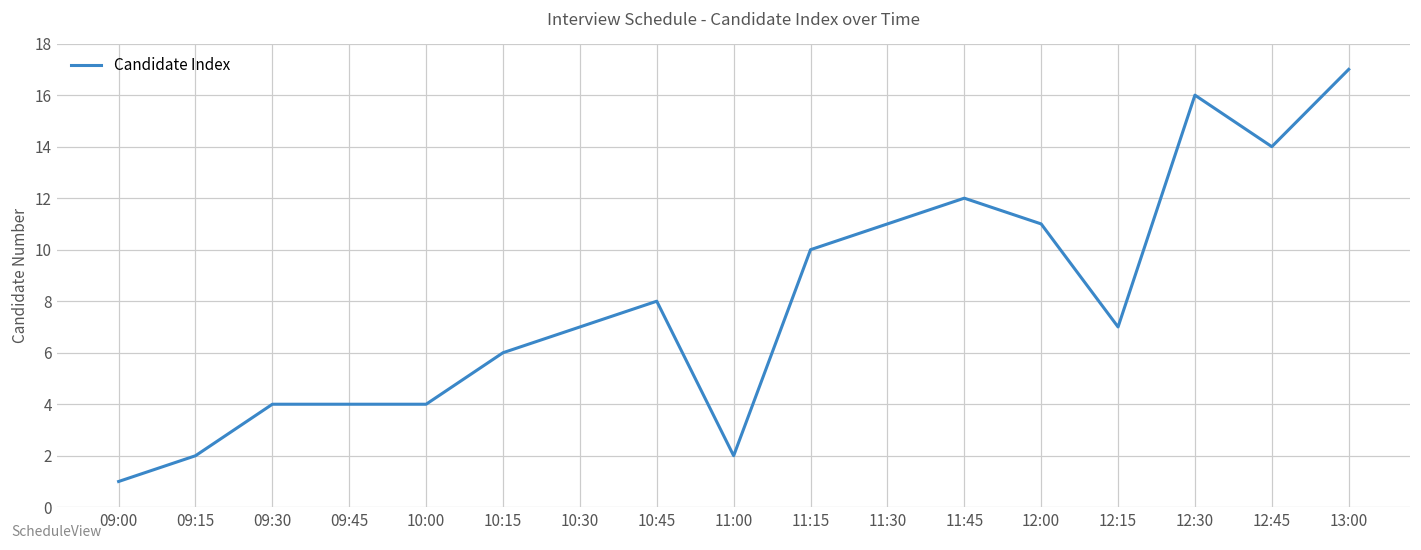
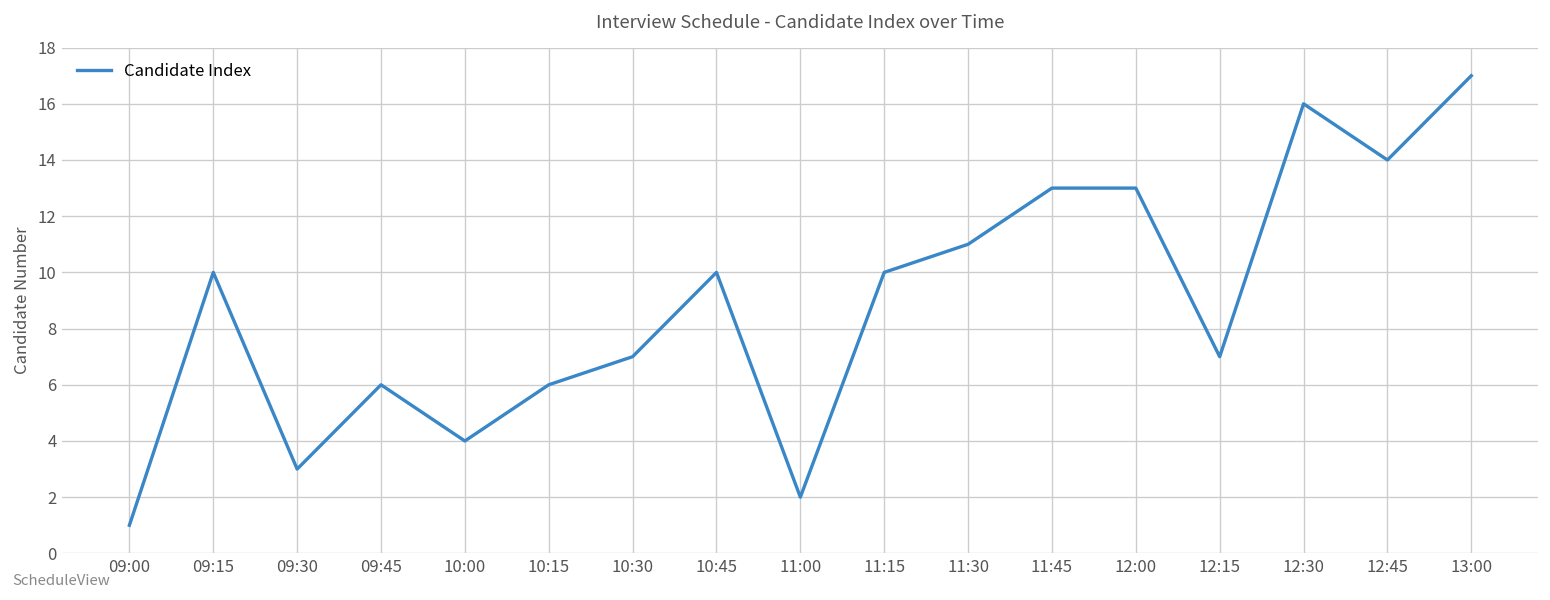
  {
    "09:00": 1,
-   "09:15": 2,
-   "09:30": 4,
-   "09:45": 4,
+   "09:15": 10,
+   "09:30": 3,
+   "09:45": 6,
    "10:00": 4,
    "10:15": 6,
    "10:30": 7,
-   "10:45": 8,
+   "10:45": 10,
    "11:00": 2,
    "11:15": 10,
    "11:30": 11,
-   "11:45": 12,
-   "12:00": 11,
+   "11:45": 13,
+   "12:00": 13,
    "12:15": 7,
    "12:30": 16,
    "12:45": 14,
    "13:00": 17
  }
